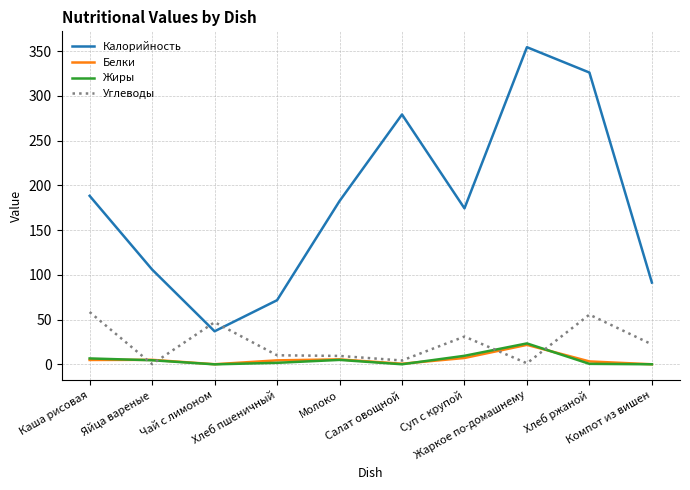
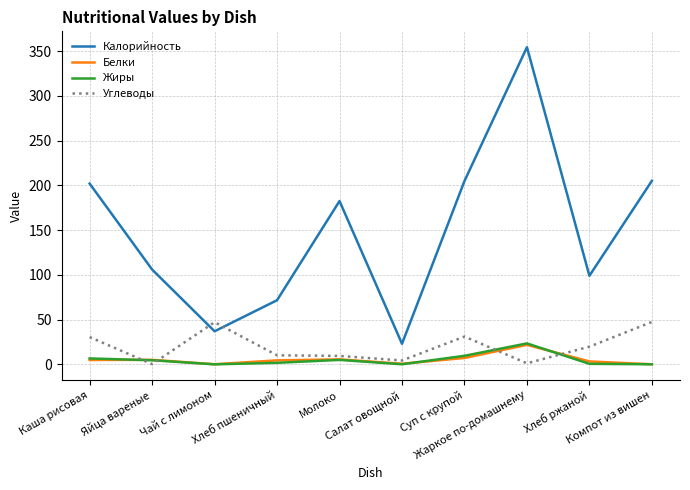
  {
    "Калорийность": {
-     "Каша рисовая": 190,
+     "Каша рисовая": 200,
      "Яйца вареные": 110,
      "Чай с лимоном": 40,
      "Хлеб пшеничный": 70,
      "Молоко": 180,
-     "Салат овощной": 280,
-     "Суп с крупой": 170,
+     "Салат овощной": 20,
+     "Суп с крупой": 200,
      "Жаркое по-домашнему": 350,
-     "Хлеб ржаной": 330,
-     "Компот из вишен": 90
+     "Хлеб ржаной": 100,
+     "Компот из вишен": 210
    },
    "Углеводы": {
-     "Каша рисовая": 60,
+     "Каша рисовая": 30,
      "Яйца вареные": 0,
      "Чай с лимоном": 50,
      "Хлеб пшеничный": 10,
      "Молоко": 10,
      "Салат овощной": 0,
      "Суп с крупой": 30,
      "Жаркое по-домашнему": 0,
-     "Хлеб ржаной": 60,
-     "Компот из вишен": 20
+     "Хлеб ржаной": 20,
+     "Компот из вишен": 50
    }
  }
